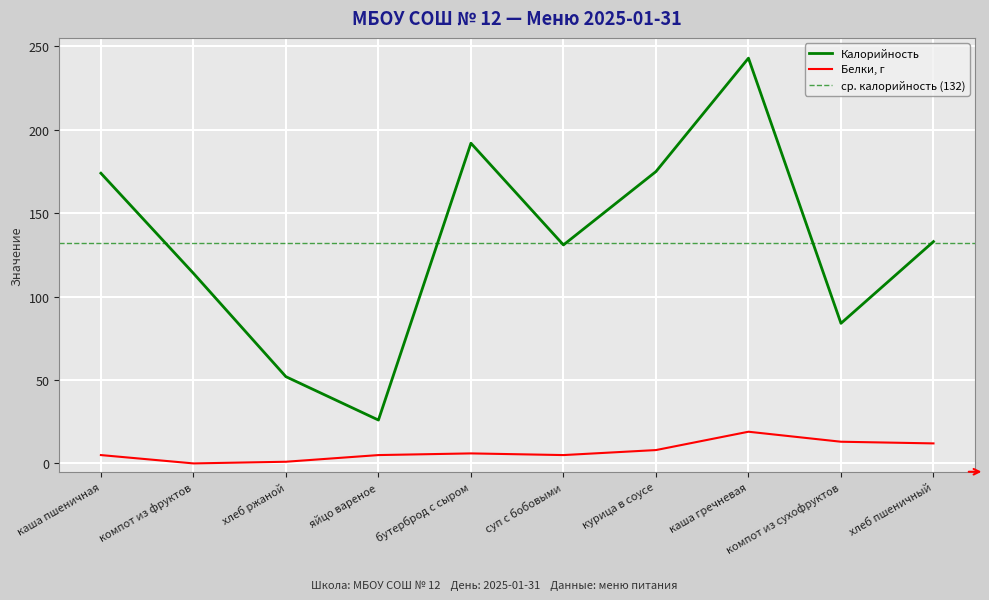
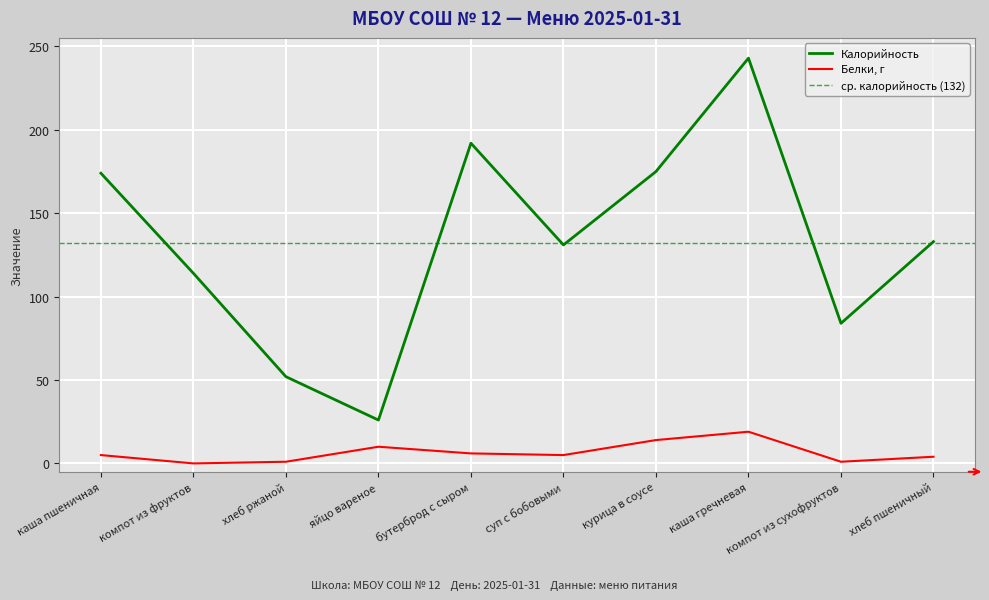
  {
    "Калорийность": {
      "каша пшеничная": 174,
      "компот из фруктов": 114,
      "хлеб ржаной": 52,
      "яйцо вареное": 26,
      "бутерброд с сыром": 192,
      "суп с бобовыми": 131,
      "курица в соусе": 175,
      "каша гречневая": 243,
      "компот из сухофруктов": 84,
      "хлеб пшеничный": 133
    },
    "Белки, г": {
      "каша пшеничная": 5,
      "компот из фруктов": 0,
      "хлеб ржаной": 1,
-     "яйцо вареное": 5,
+     "яйцо вареное": 10,
      "бутерброд с сыром": 6,
      "суп с бобовыми": 5,
-     "курица в соусе": 8,
+     "курица в соусе": 14,
      "каша гречневая": 19,
-     "компот из сухофруктов": 13,
-     "хлеб пшеничный": 12
+     "компот из сухофруктов": 1,
+     "хлеб пшеничный": 4
    }
  }
